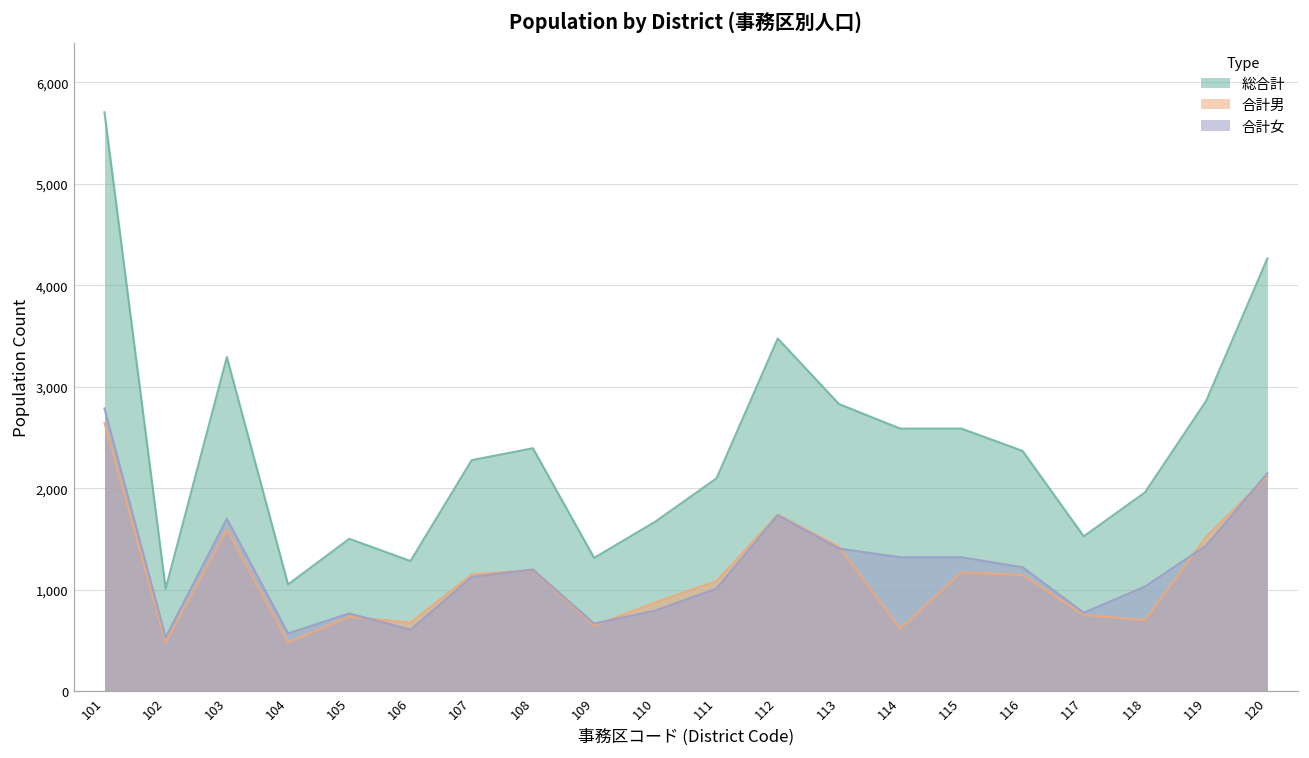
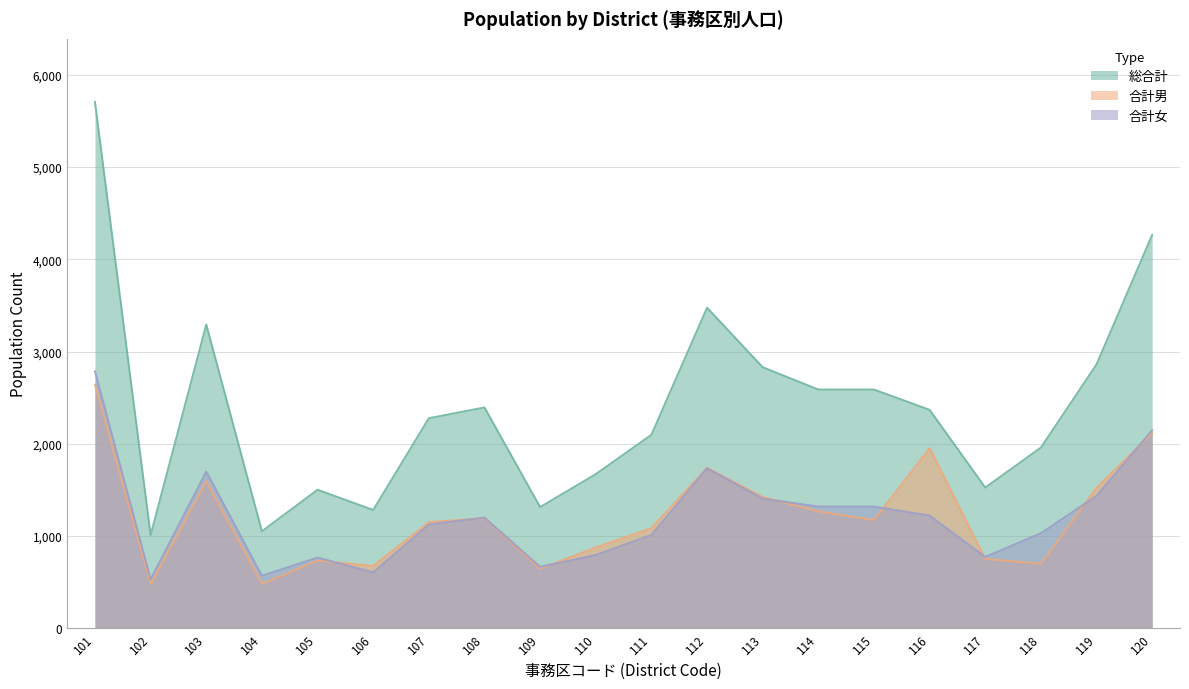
  {
    "合計男": {
      "101": "2,600",
      "102": "500",
      "103": "1,600",
      "104": "500",
      "105": "700",
      "106": "700",
      "110": "900",
      "111": "1,100",
-     "114": "600",
+     "114": "1,300",
      "115": "1,200",
-     "116": "1,100",
+     "116": "2,000",
      "118": "700",
      "119": "1,500",
      "120": "2,100"
    }
  }
